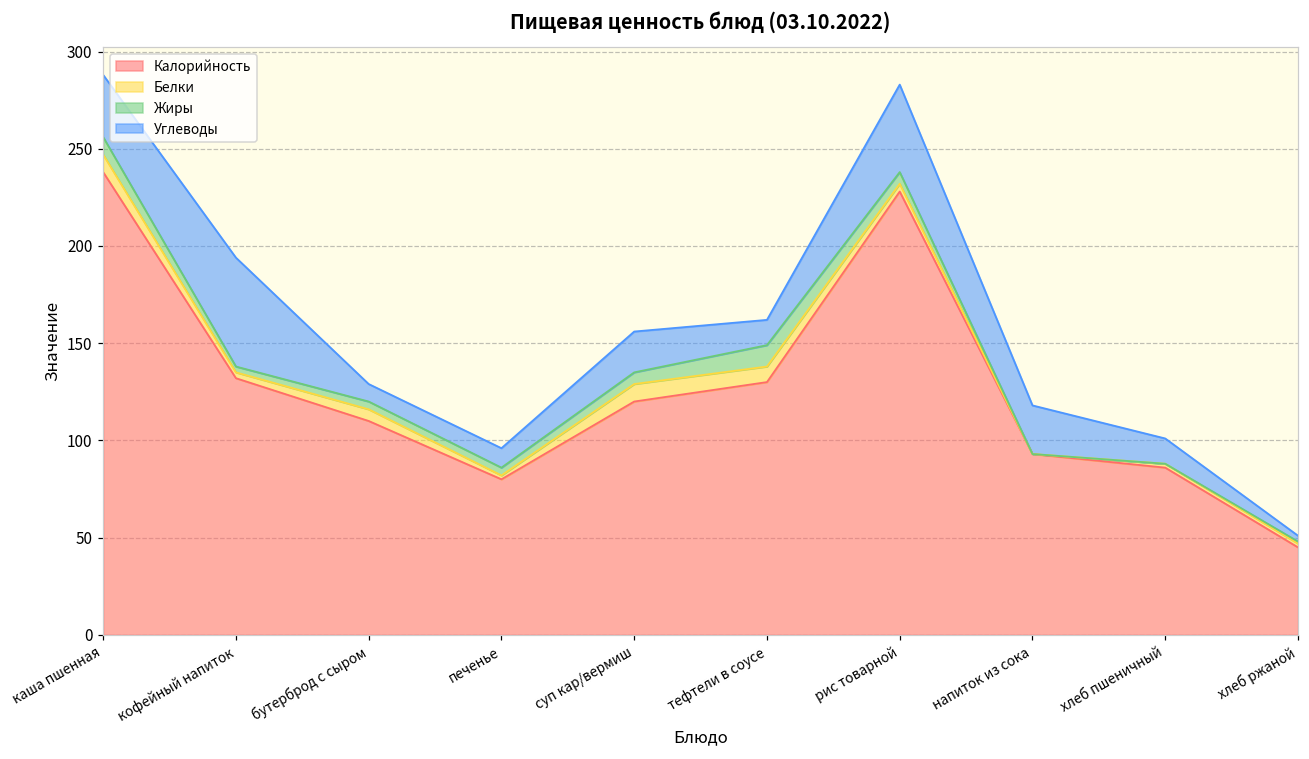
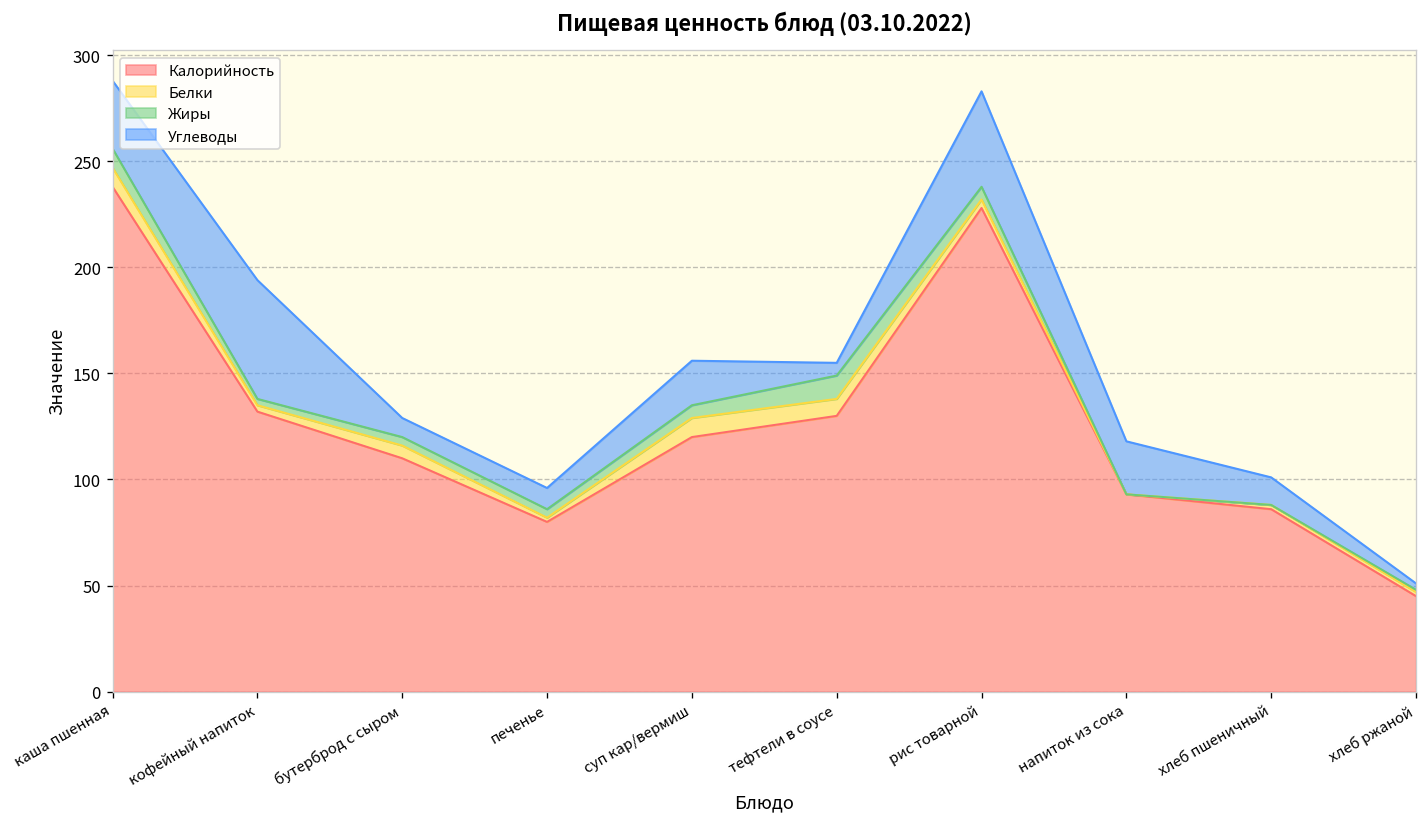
  {
    "Калорийность": {
      "каша пшенная": 238,
      "кофейный напиток": 132,
      "бутерброд с сыром": 110,
      "печенье": 80,
      "суп кар/вермиш": 120,
      "тефтели в соусе": 130,
      "рис товарной": 228,
      "хлеб пшеничный": 86,
      "хлеб ржаной": 45
    },
    "Белки": {
      "каша пшенная": 9,
      "кофейный напиток": 3,
      "бутерброд с сыром": 6,
      "печенье": 2,
      "суп кар/вермиш": 9,
      "тефтели в соусе": 8,
      "рис товарной": 4
    },
    "Жиры": {
      "каша пшенная": 9,
      "кофейный напиток": 3,
      "бутерброд с сыром": 4,
      "печенье": 4,
      "суп кар/вермиш": 6,
      "тефтели в соусе": 11,
      "рис товарной": 6
    },
    "Углеводы": {
      "каша пшенная": 32,
      "кофейный напиток": 56,
      "бутерброд с сыром": 9,
      "печенье": 10,
      "суп кар/вермиш": 21,
-     "тефтели в соусе": 13,
+     "тефтели в соусе": 6,
      "рис товарной": 45,
      "напиток из сока": 25,
      "хлеб пшеничный": 13,
      "хлеб ржаной": 3
    }
  }
